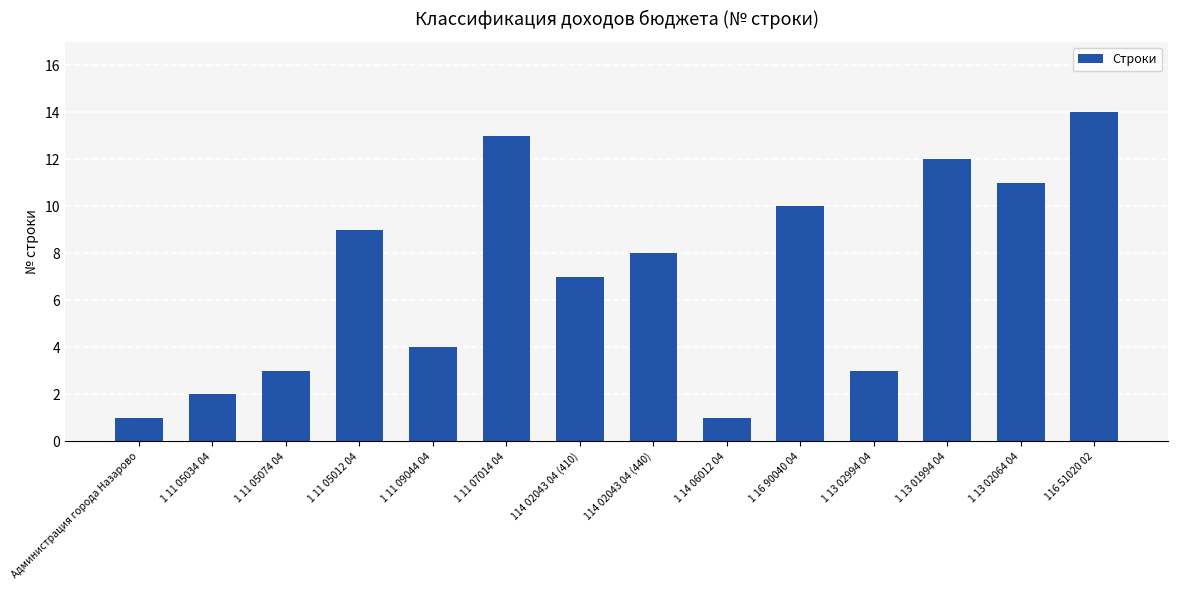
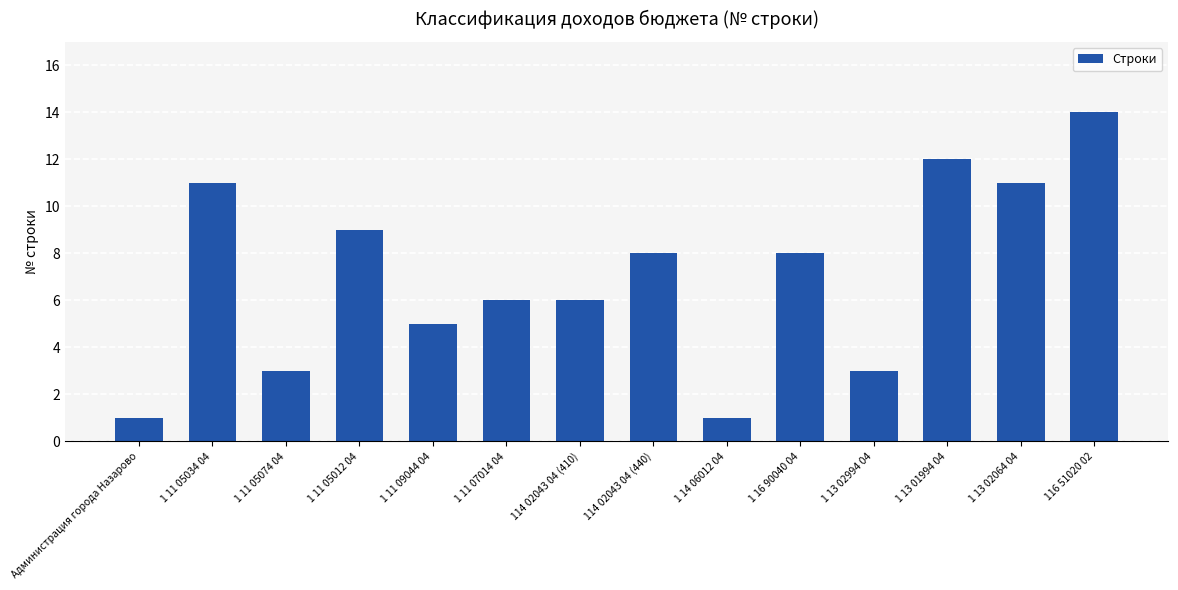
  {
    "Администрация города Назарово": 1,
-   "1 11 05034 04": 2,
+   "1 11 05034 04": 11,
    "1 11 05074 04": 3,
    "1 11 05012 04": 9,
-   "1 11 09044 04": 4,
-   "1 11 07014 04": 13,
-   "114 02043 04 (410)": 7,
+   "1 11 09044 04": 5,
+   "1 11 07014 04": 6,
+   "114 02043 04 (410)": 6,
    "114 02043 04 (440)": 8,
    "1 14 06012 04": 1,
-   "1 16 90040 04": 10,
+   "1 16 90040 04": 8,
    "1 13 02994 04": 3,
    "1 13 01994 04": 12,
    "1 13 02064 04": 11,
    "116 51020 02": 14
  }
